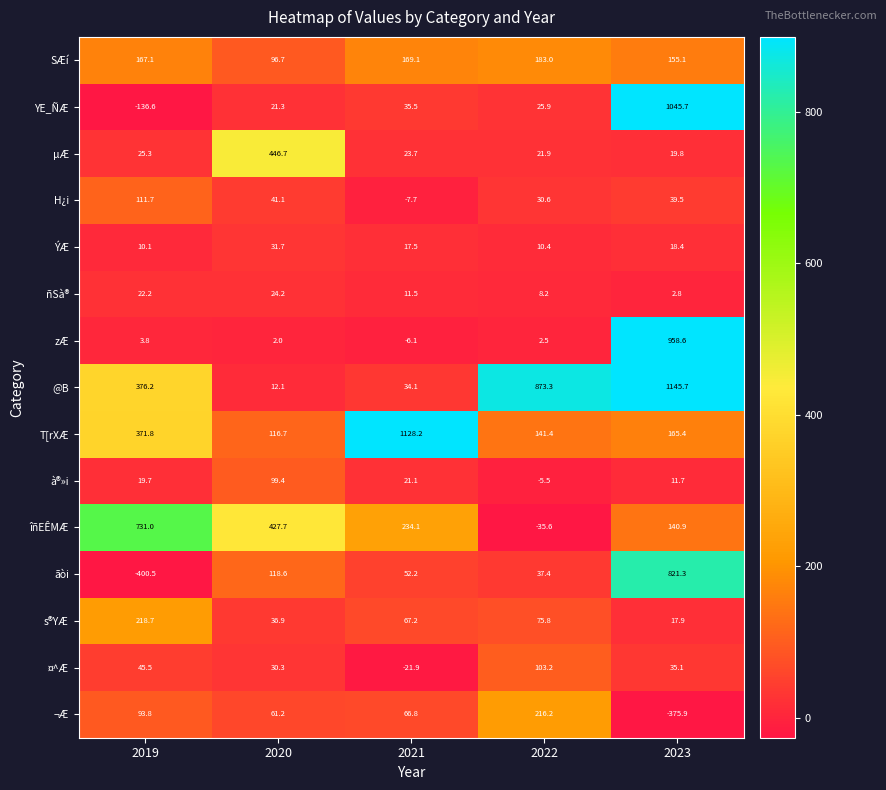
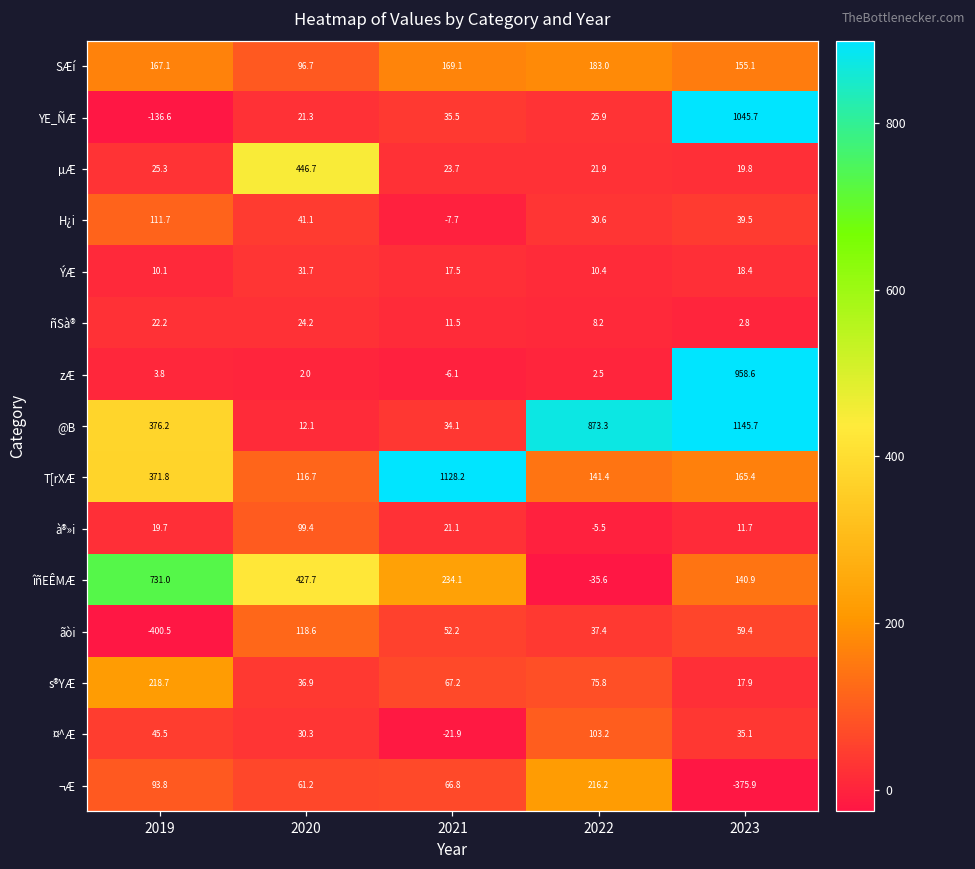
  {
    "SÆí": {
      "2019": 167.1,
      "2020": 96.7,
      "2021": 169.1,
      "2022": 183.0,
      "2023": 155.1
    },
    "YE_ÑÆ": {
      "2019": -136.6,
      "2020": 21.3,
      "2021": 35.5,
      "2022": 25.9,
      "2023": 1045.7
    },
    "µÆ": {
      "2019": 25.3,
      "2020": 446.7,
      "2021": 23.7,
      "2022": 21.9,
      "2023": 19.8
    },
    "H¿i": {
      "2019": 111.7,
      "2020": 41.1,
      "2021": -7.7,
      "2022": 30.6,
      "2023": 39.5
    },
    "ÝÆ": {
      "2019": 10.1,
      "2020": 31.7,
      "2021": 17.5,
      "2022": 10.4,
      "2023": 18.4
    },
    "ñSà®": {
      "2019": 22.2,
      "2020": 24.2,
      "2021": 11.5,
      "2022": 8.2,
      "2023": 2.8
    },
    "zÆ": {
      "2019": 3.8,
      "2020": 2.0,
      "2021": -6.1,
      "2022": 2.5,
      "2023": 958.6
    },
    "@B": {
      "2019": 376.2,
      "2020": 12.1,
      "2021": 34.1,
      "2022": 873.3,
      "2023": 1145.7
    },
    "T[rXÆ": {
      "2019": 371.8,
      "2020": 116.7,
      "2021": 1128.2,
      "2022": 141.4,
      "2023": 165.4
    },
    "à®»i": {
      "2019": 19.7,
      "2020": 99.4,
      "2021": 21.1,
      "2022": -5.5,
      "2023": 11.7
    },
    "îñEÊMÆ": {
      "2019": 731.0,
      "2020": 427.7,
      "2021": 234.1,
      "2022": -35.6,
      "2023": 140.9
    },
    "ãòi": {
      "2019": -400.5,
      "2020": 118.6,
      "2021": 52.2,
      "2022": 37.4,
-     "2023": 821.3
+     "2023": 59.4
    },
    "s®YÆ": {
      "2019": 218.7,
      "2020": 36.9,
      "2021": 67.2,
      "2022": 75.8,
      "2023": 17.9
    },
    "¤^Æ": {
      "2019": 45.5,
      "2020": 30.3,
      "2021": -21.9,
      "2022": 103.2,
      "2023": 35.1
    },
    "¬Æ": {
      "2019": 93.8,
      "2020": 61.2,
      "2021": 66.8,
      "2022": 216.2,
      "2023": -375.9
    }
  }
